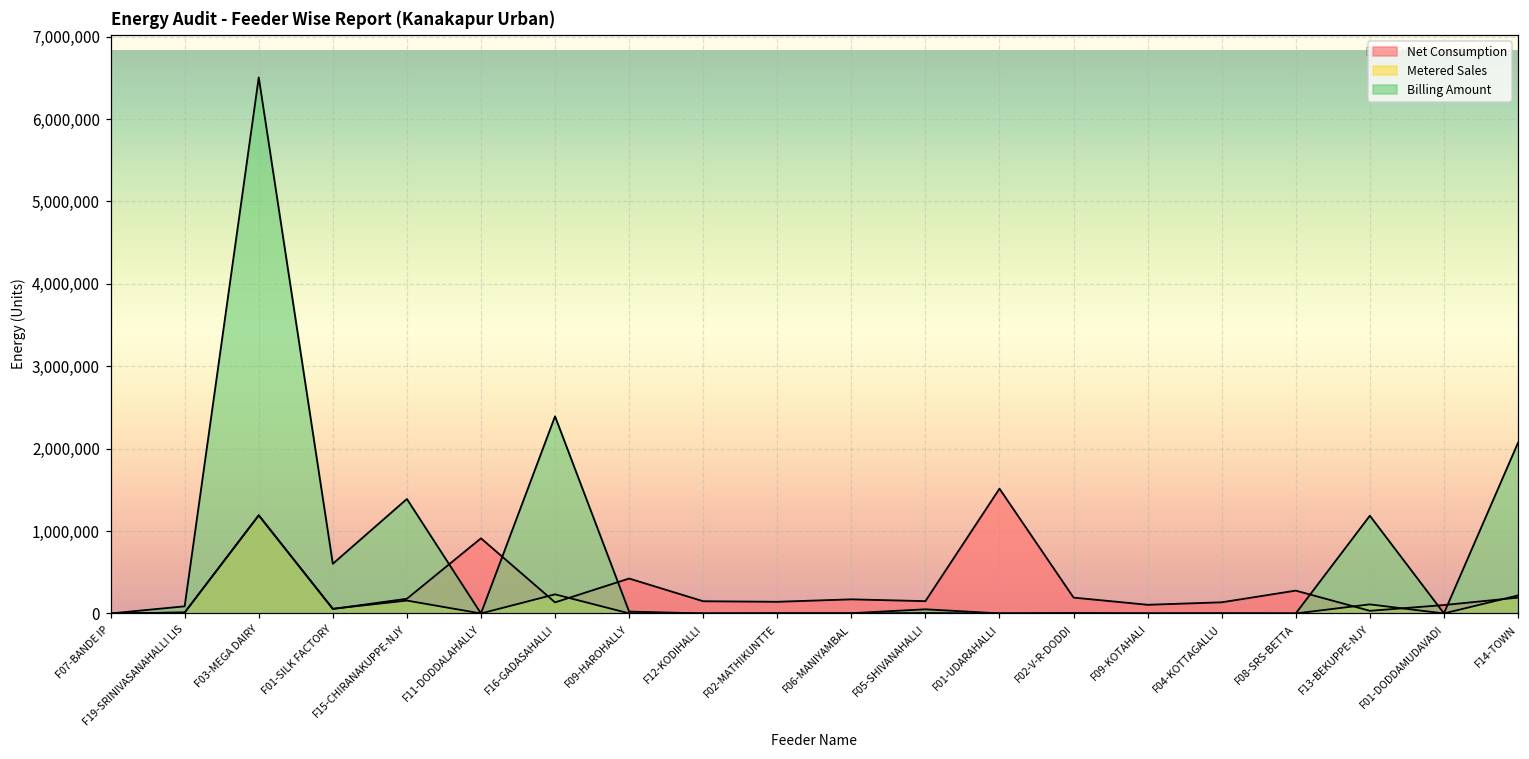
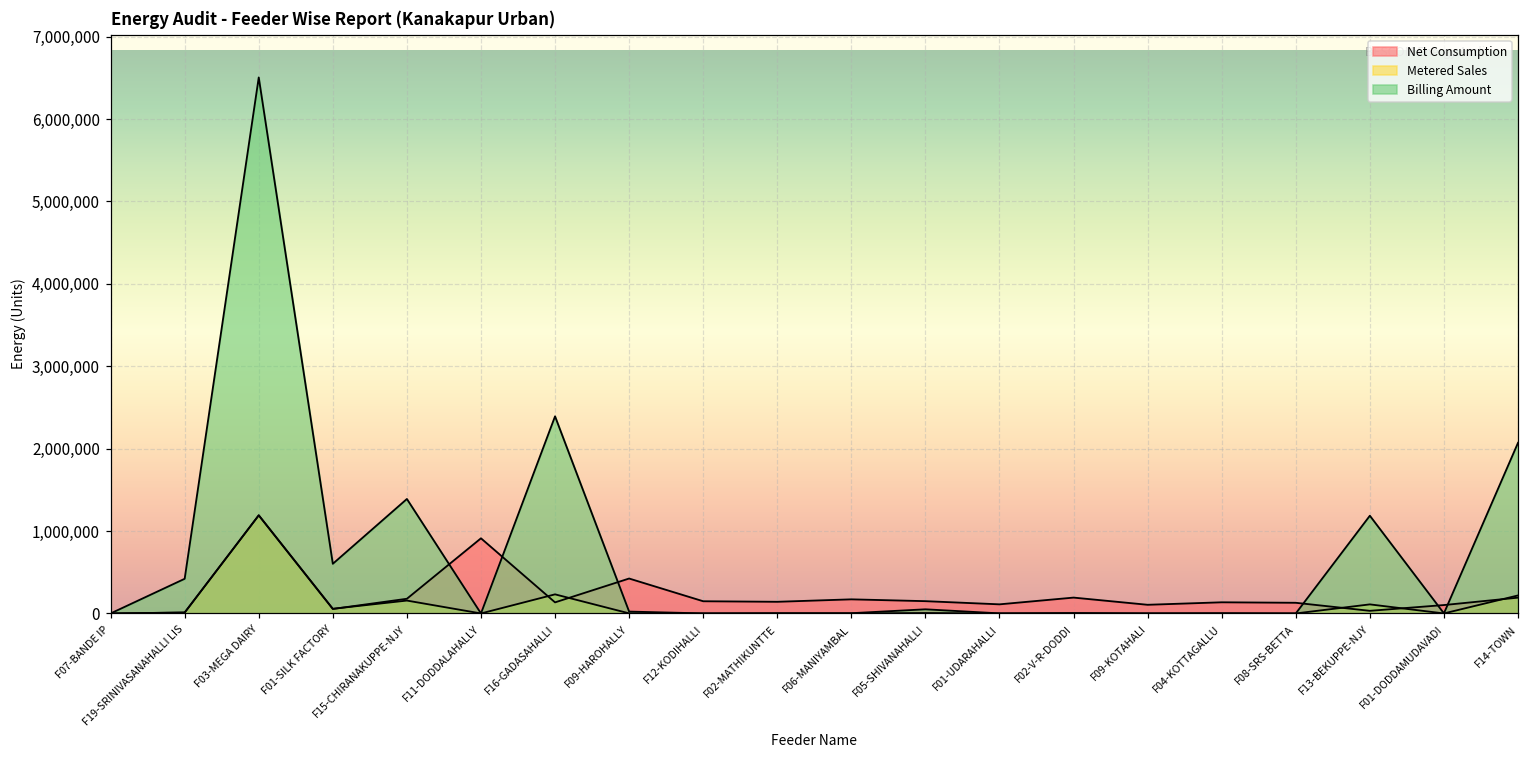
  {
    "Net Consumption": {
      "F11-DODDALAHALLY": "900,000",
      "F16-GADASAHALLI": "100,000",
      "F09-HAROHALLY": "400,000",
      "F12-KODIHALLI": "100,000",
      "F02-MATHIKUNTTE": "100,000",
      "F06-MANIYAMBAL": "200,000",
      "F05-SHIVANAHALLI": "100,000",
-     "F01-UDARAHALLI": "1,500,000",
+     "F01-UDARAHALLI": "100,000",
      "F02-V-R-DODDI": "200,000",
      "F09-KOTAHALI": "100,000",
      "F04-KOTTAGALLU": "100,000",
-     "F08-SRS-BETTA": "300,000",
+     "F08-SRS-BETTA": "100,000",
      "F13-BEKUPPE-NJY": "0",
      "F01-DODDAMUDAVADI": "100,000"
    },
    "Metered Sales": {
      "F16-GADASAHALLI": "200,000",
      "F05-SHIVANAHALLI": "0",
      "F13-BEKUPPE-NJY": "100,000"
    },
    "Billing Amount": {
-     "F19-SRINIVASANAHALLI LIS": "100,000",
+     "F19-SRINIVASANAHALLI LIS": "400,000",
      "F03-MEGA DAIRY": "6,500,000",
      "F01-SILK FACTORY": "600,000",
      "F15-CHIRANAKUPPE-NJY": "1,400,000",
      "F16-GADASAHALLI": "2,400,000",
      "F05-SHIVANAHALLI": "100,000",
      "F13-BEKUPPE-NJY": "1,200,000",
      "F14-TOWN": "2,100,000"
    }
  }
